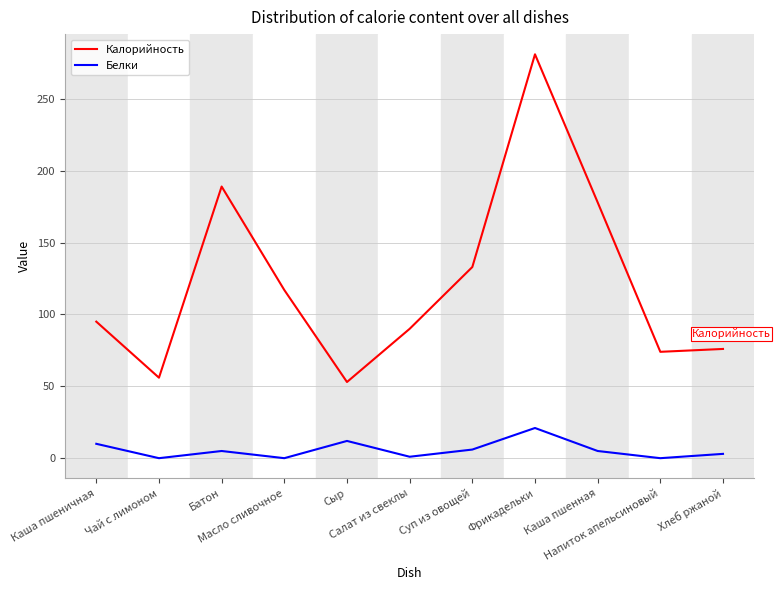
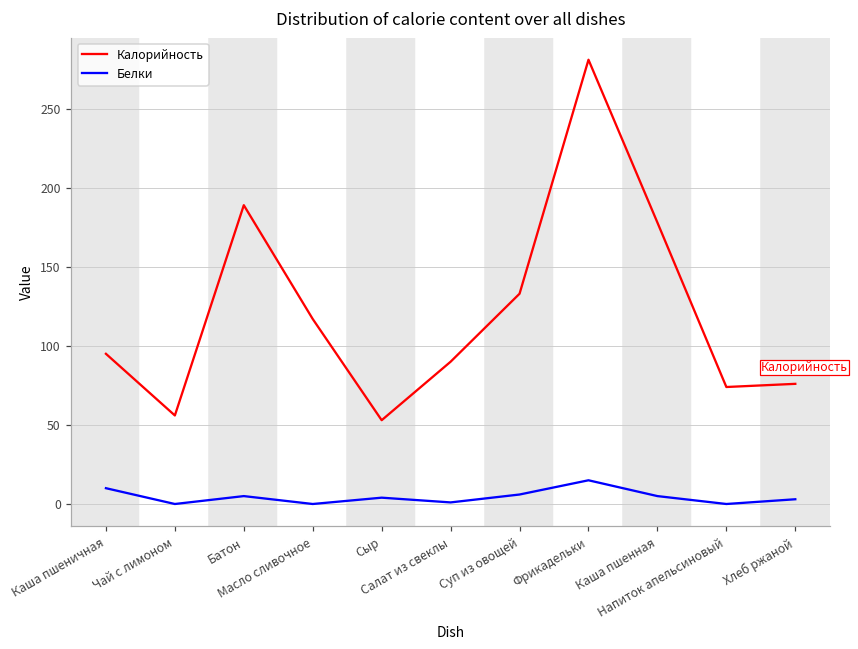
  {
    "Калорийность": {
      "Каша пшеничная": 95,
      "Чай с лимоном": 56,
      "Батон": 189,
      "Масло сливочное": 117,
      "Сыр": 53,
      "Салат из свеклы": 90,
      "Суп из овощей": 133,
      "Фрикадельки": 281,
      "Каша пшенная": 178,
      "Напиток апельсиновый": 74,
      "Хлеб ржаной": 76
    },
    "Белки": {
      "Каша пшеничная": 10,
      "Чай с лимоном": 0,
      "Батон": 5,
      "Масло сливочное": 0,
-     "Сыр": 12,
+     "Сыр": 4,
      "Салат из свеклы": 1,
      "Суп из овощей": 6,
-     "Фрикадельки": 21,
+     "Фрикадельки": 15,
      "Каша пшенная": 5,
      "Напиток апельсиновый": 0,
      "Хлеб ржаной": 3
    }
  }
